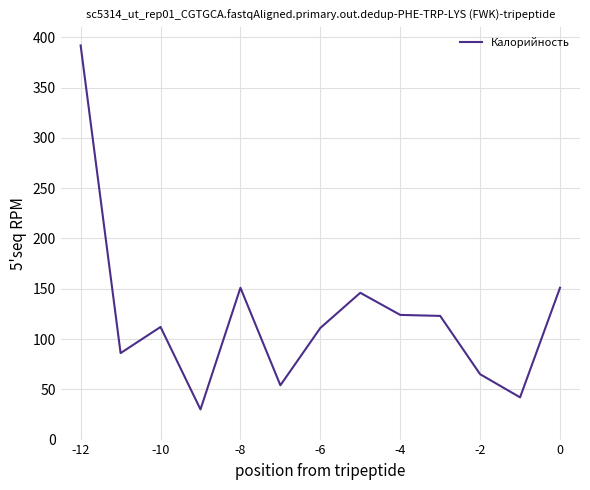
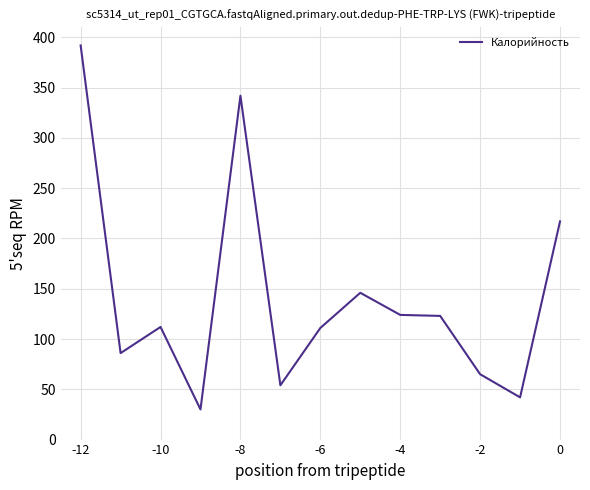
  {
    "-12": 392,
    "-10": 112,
-   "-8": 151,
+   "-8": 342,
    "-6": 111,
    "-4": 124,
    "-2": 65,
-   "0": 151
+   "0": 217
  }
